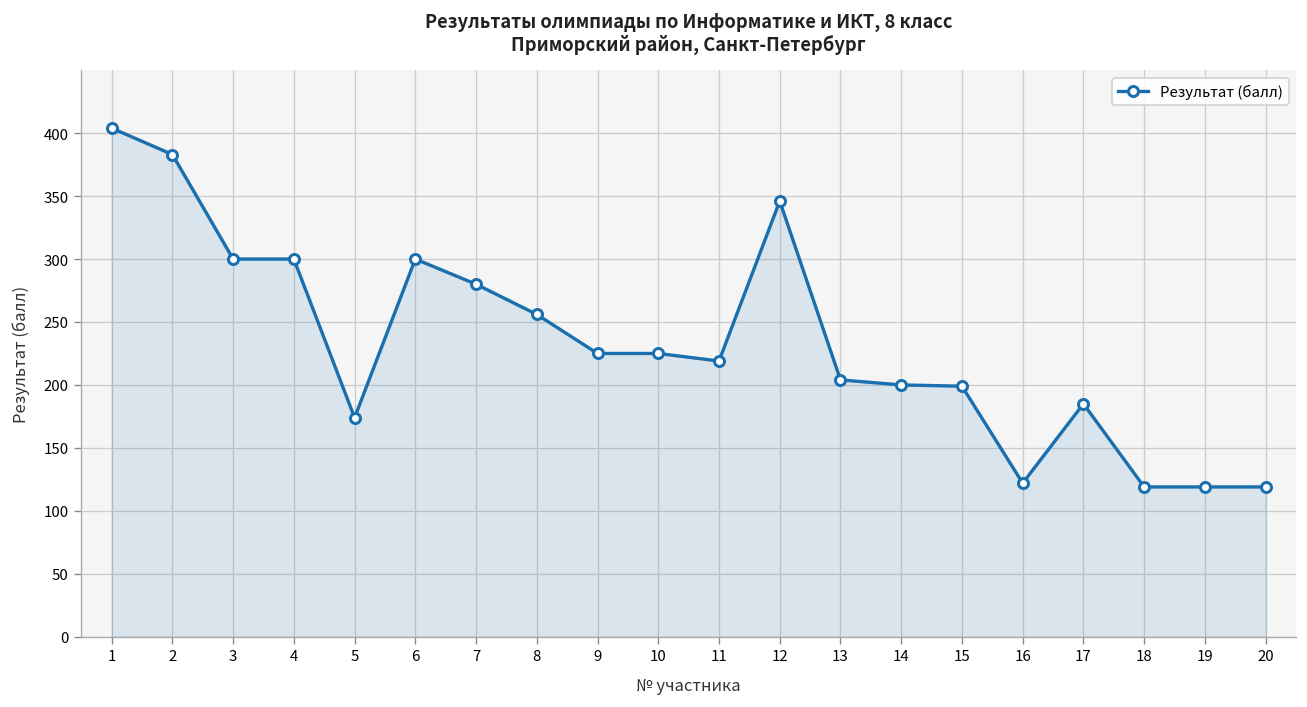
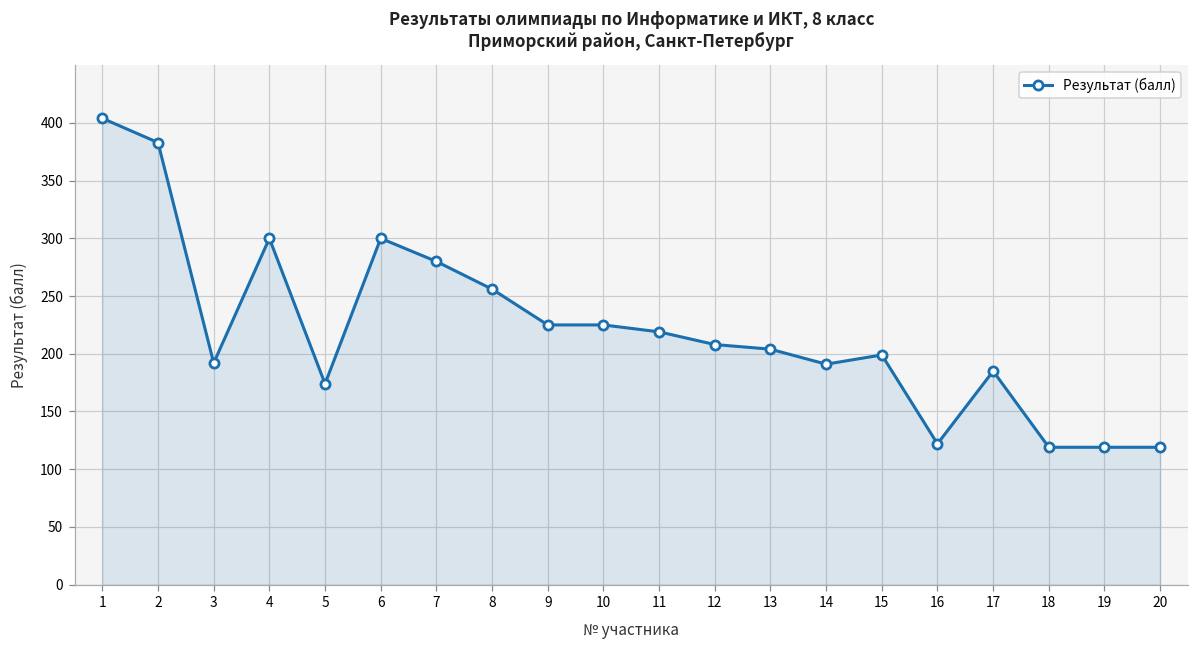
  {
    "1": 404,
    "2": 383,
-   "3": 300,
+   "3": 192,
    "4": 300,
    "5": 174,
    "6": 300,
    "7": 280,
    "8": 256,
    "9": 225,
    "10": 225,
    "11": 219,
-   "12": 346,
+   "12": 208,
    "13": 204,
-   "14": 200,
+   "14": 191,
    "15": 199,
    "16": 122,
    "17": 185,
    "18": 119,
    "19": 119,
    "20": 119
  }
